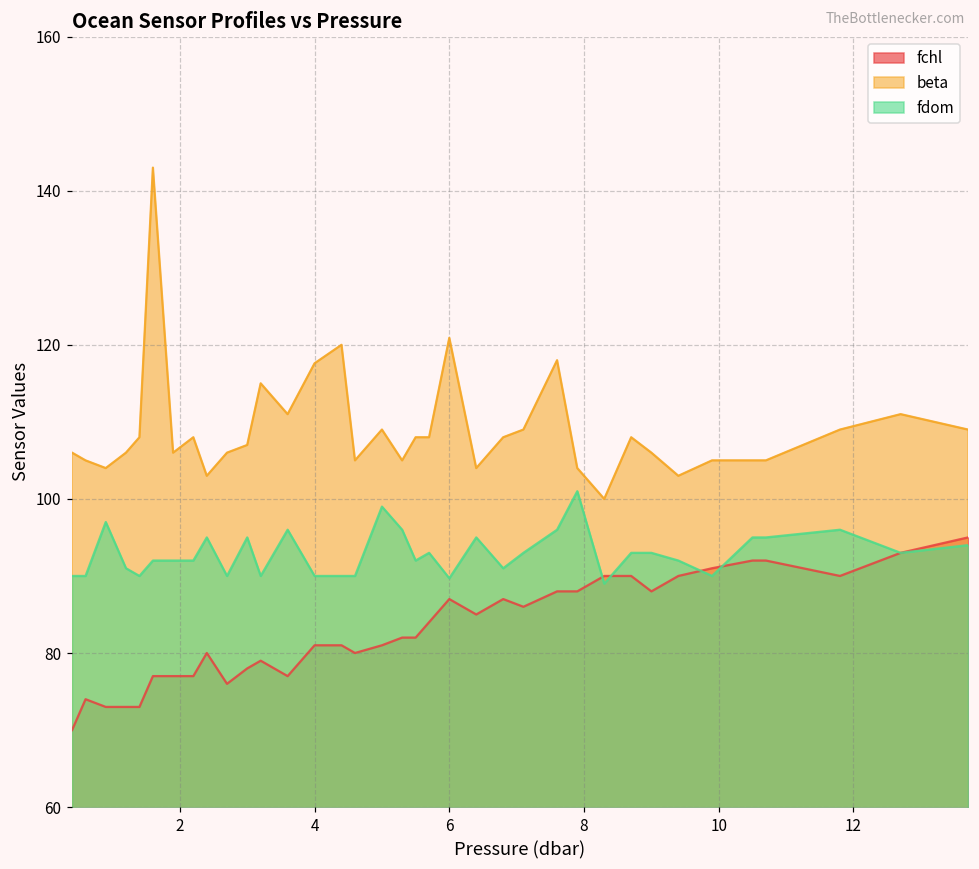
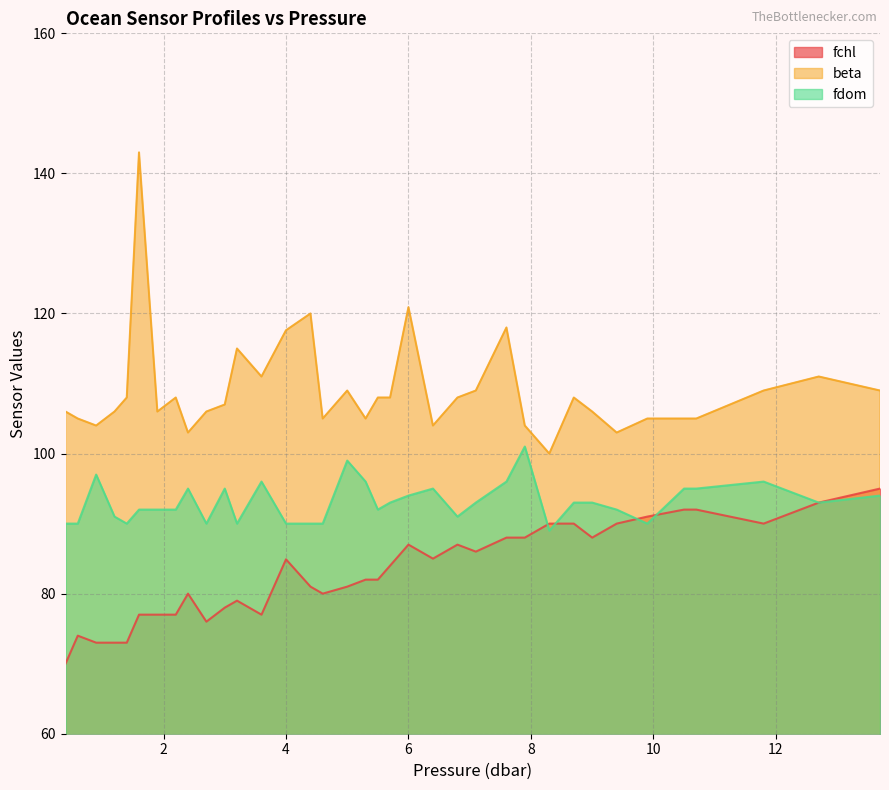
  {
    "fchl": {
-     "4": 81,
+     "4": 85,
      "6": 87
    },
    "beta": {
      "4": 118,
      "6": 121
    },
    "fdom": {
      "4": 90,
-     "6": 90
+     "6": 94
    }
  }
